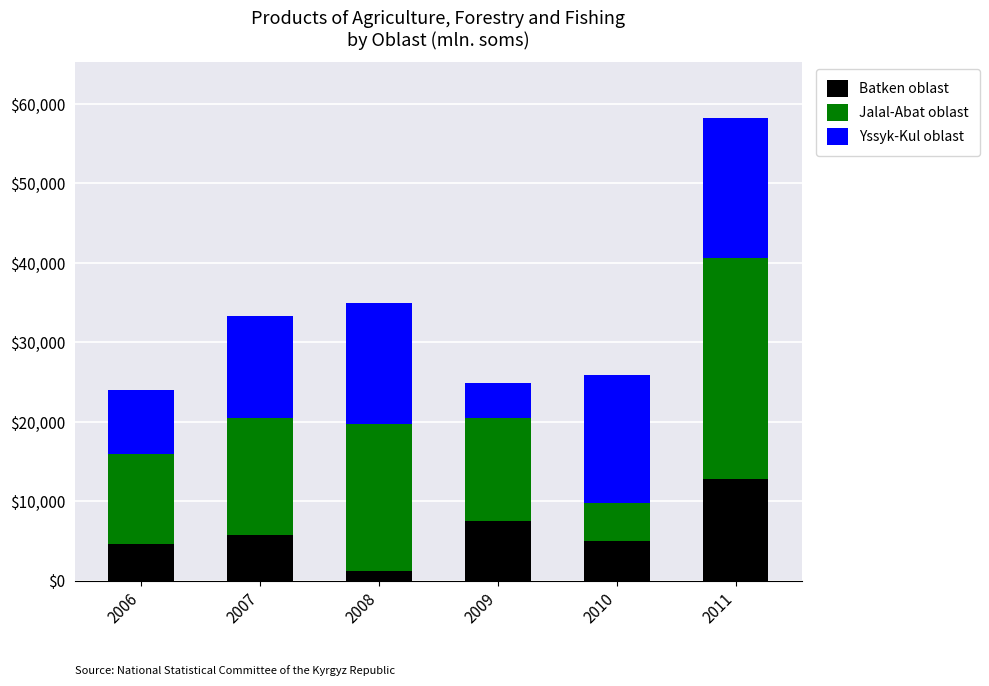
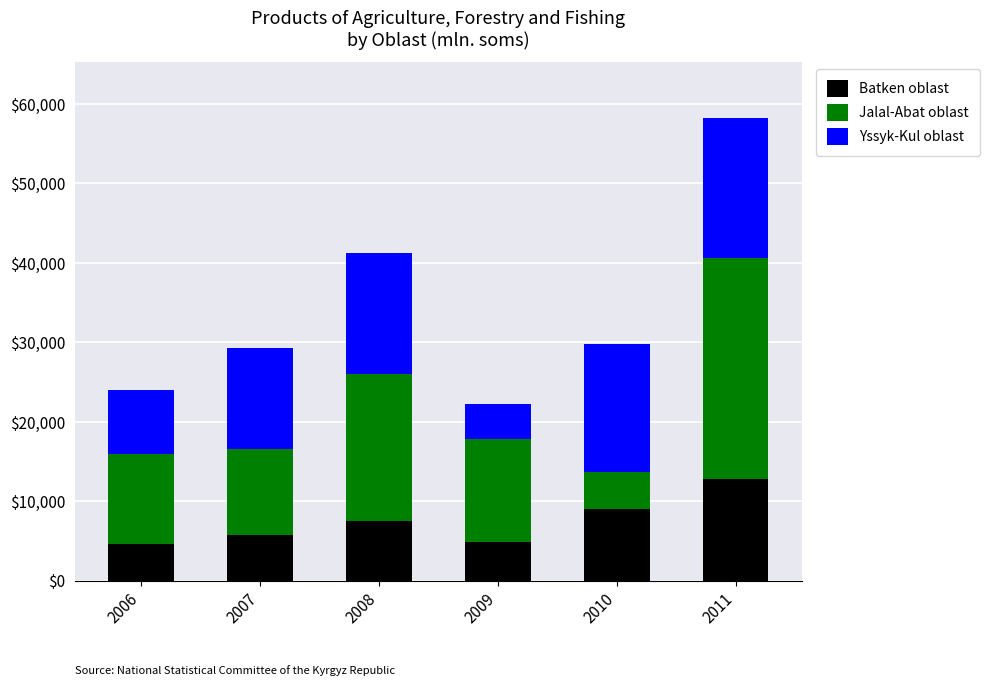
  {
    "Batken oblast": {
      "2006": "$5,000",
      "2007": "$6,000",
-     "2008": "$1,000",
-     "2009": "$8,000",
-     "2010": "$5,000",
+     "2008": "$7,000",
+     "2009": "$5,000",
+     "2010": "$9,000",
      "2011": "$13,000"
    },
    "Jalal-Abat oblast": {
      "2006": "$11,000",
-     "2007": "$15,000",
+     "2007": "$11,000",
      "2008": "$19,000",
      "2009": "$13,000",
      "2010": "$5,000",
      "2011": "$28,000"
    },
    "Yssyk-Kul oblast": {
      "2006": "$8,000",
      "2007": "$13,000",
      "2008": "$15,000",
      "2009": "$4,000",
      "2010": "$16,000",
      "2011": "$18,000"
    }
  }
